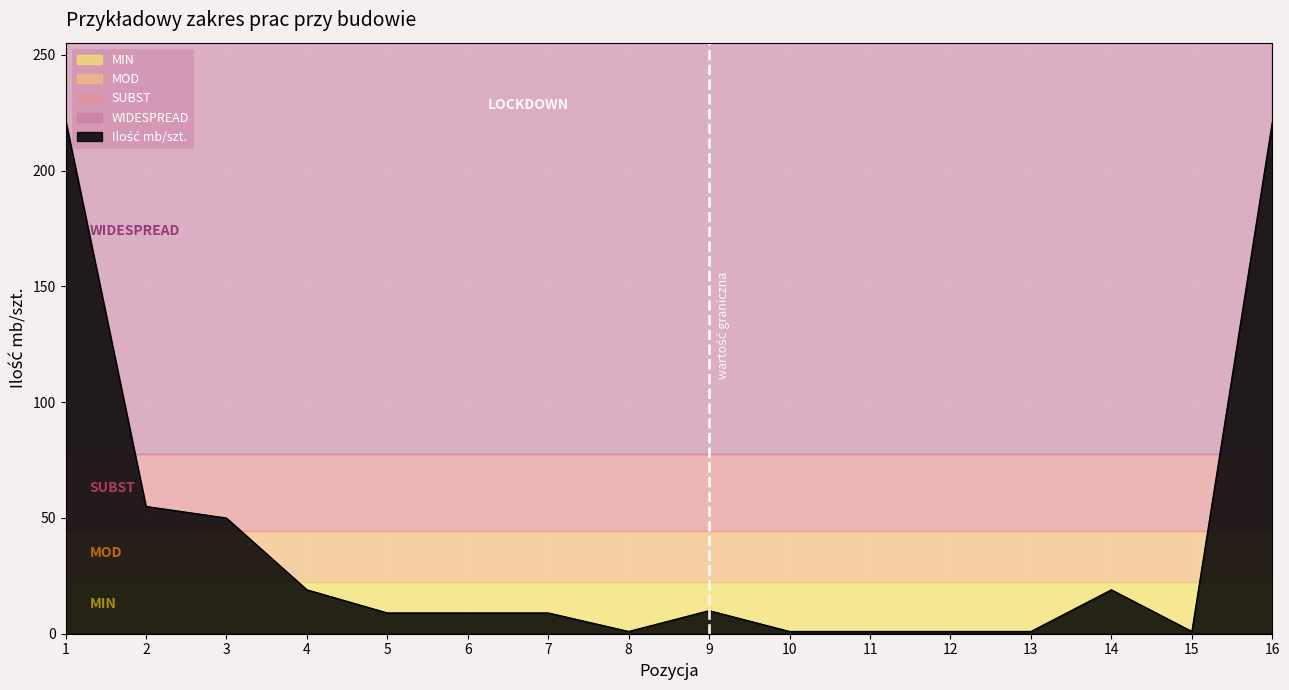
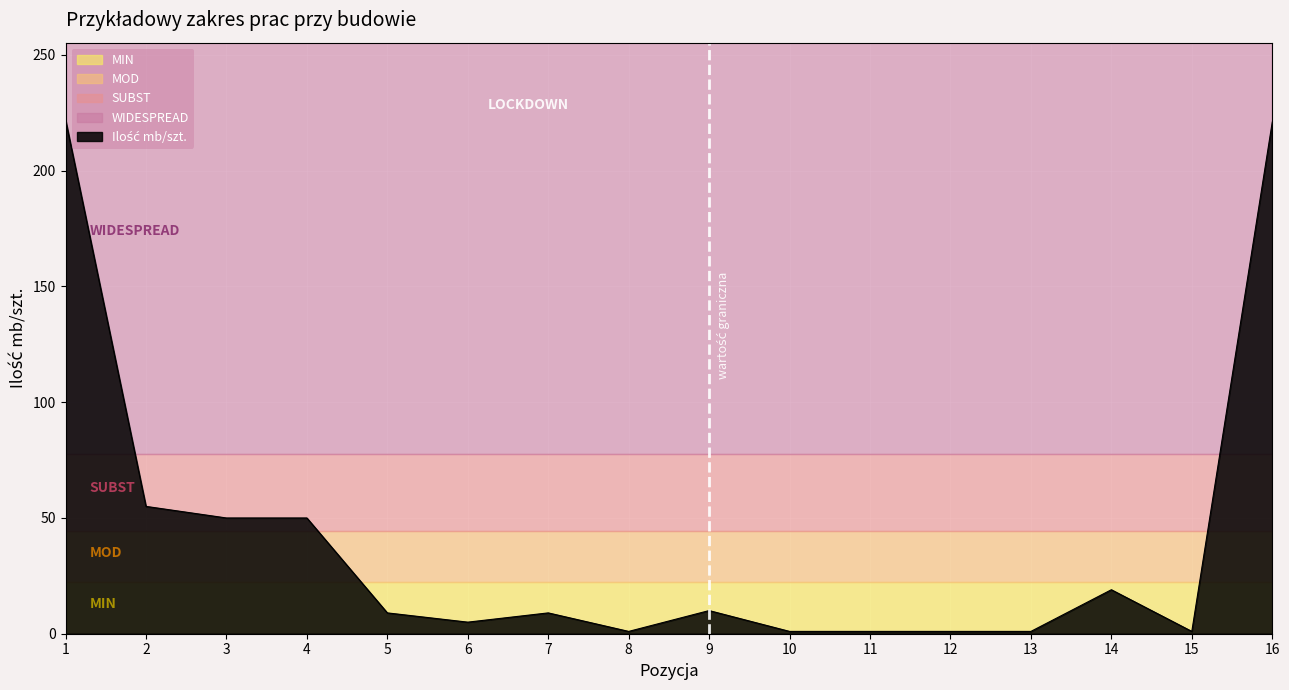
  {
    "Ilość mb/szt.": {
      "1": 222,
      "2": 55,
      "3": 50,
-     "4": 19,
+     "4": 50,
      "5": 9,
-     "6": 9,
+     "6": 5,
      "7": 9,
      "8": 1,
      "9": 10,
      "10": 1,
      "11": 1,
      "12": 1,
      "13": 1,
      "14": 19,
      "15": 1,
      "16": 221
    }
  }
